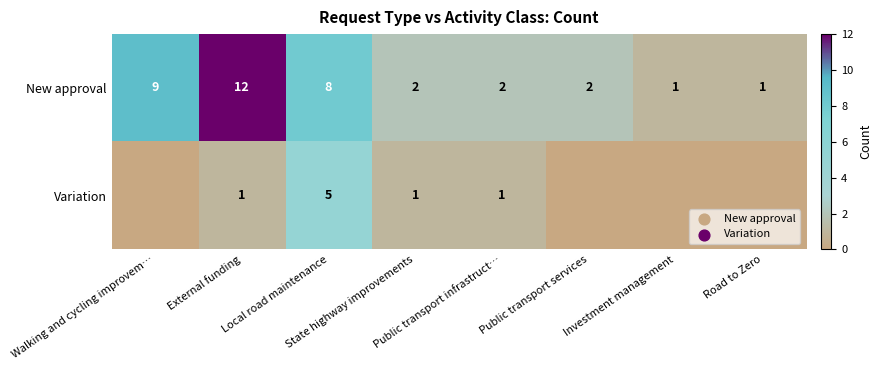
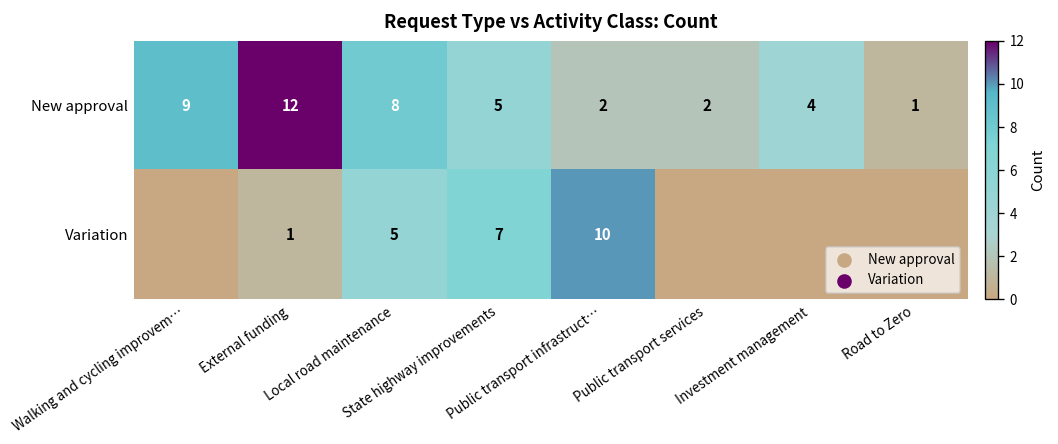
  {
    "New approval": {
      "Walking and cycling improvem…": 9,
      "External funding": 12,
      "Local road maintenance": 8,
-     "State highway improvements": 2,
+     "State highway improvements": 5,
      "Public transport infrastruct…": 2,
      "Public transport services": 2,
-     "Investment management": 1,
+     "Investment management": 4,
      "Road to Zero": 1
    },
    "Variation": {
      "External funding": 1,
      "Local road maintenance": 5,
-     "State highway improvements": 1,
-     "Public transport infrastruct…": 1
+     "State highway improvements": 7,
+     "Public transport infrastruct…": 10
    }
  }
